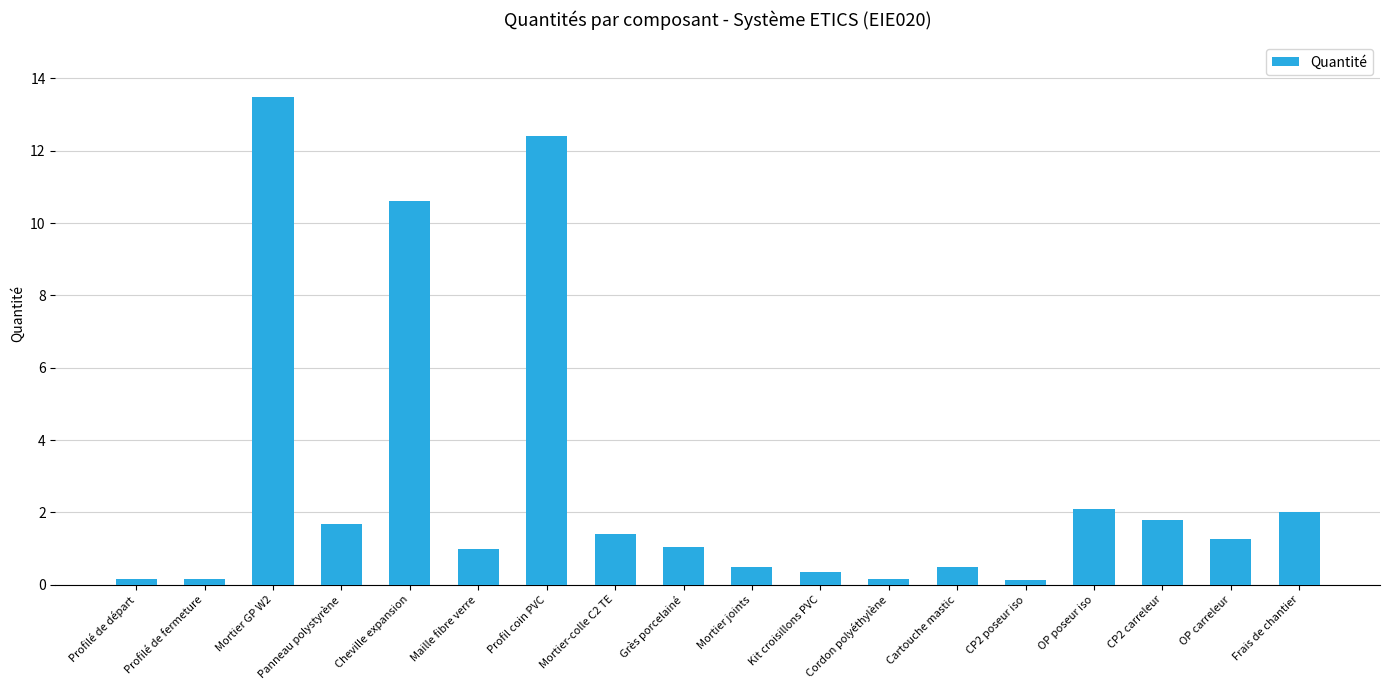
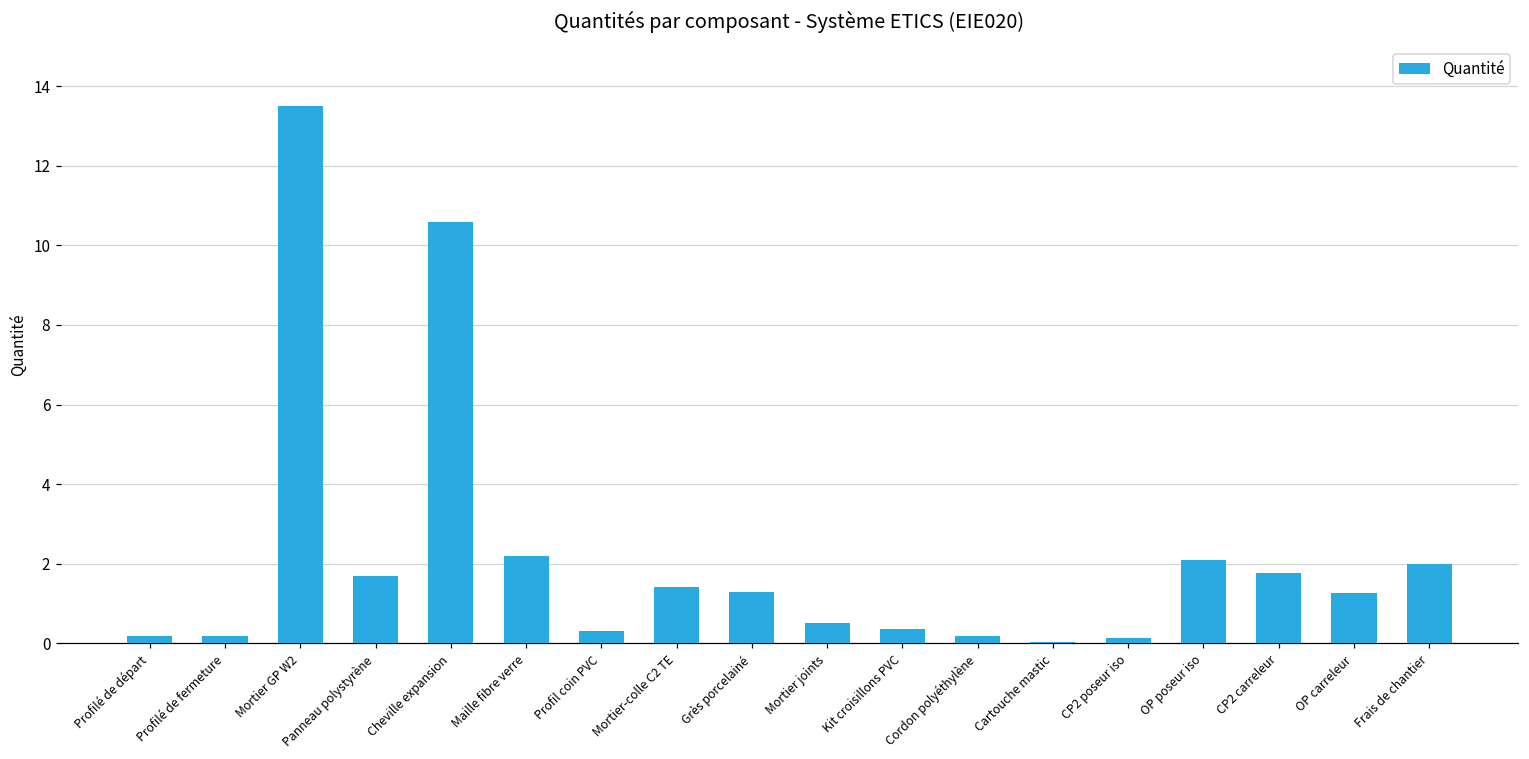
  {
    "Profilé de départ": 0.2,
    "Profilé de fermeture": 0.2,
    "Mortier GP W2": 13.5,
    "Panneau polystyrène": 1.7,
    "Cheville expansion": 10.6,
-   "Maille fibre verre": 1.0,
-   "Profil coin PVC": 12.4,
+   "Maille fibre verre": 2.2,
+   "Profil coin PVC": 0.3,
    "Mortier-colle C2 TE": 1.4,
-   "Grès porcelainé": 1.1,
+   "Grès porcelainé": 1.3,
    "Mortier joints": 0.5,
    "Kit croisillons PVC": 0.4,
    "Cordon polyéthylène": 0.2,
-   "Cartouche mastic": 0.5,
+   "Cartouche mastic": 0.0,
    "CP2 poseur iso": 0.1,
    "OP poseur iso": 2.1,
    "CP2 carreleur": 1.8,
    "OP carreleur": 1.3,
    "Frais de chantier": 2.0
  }
